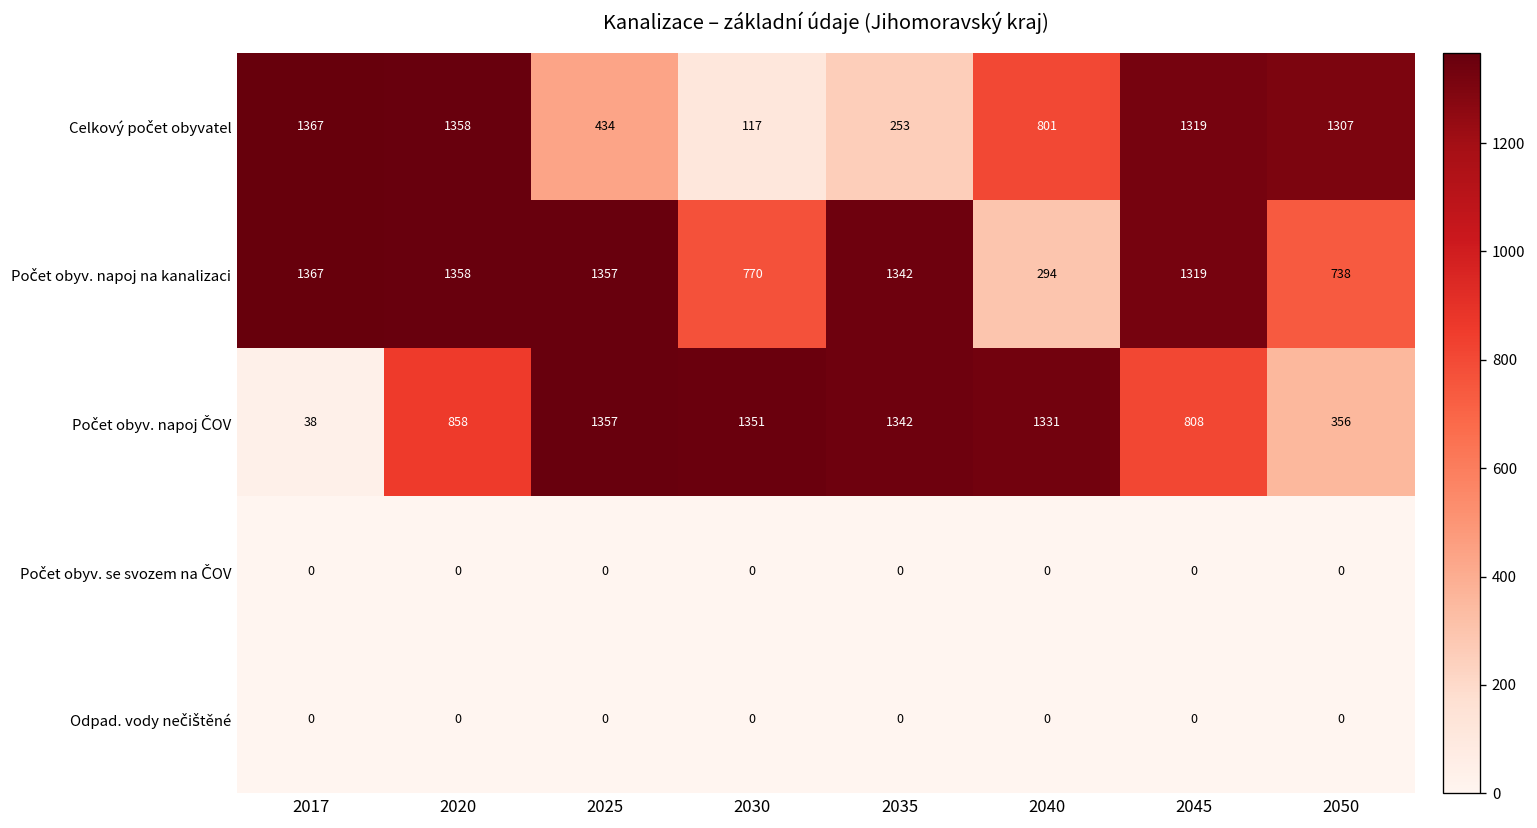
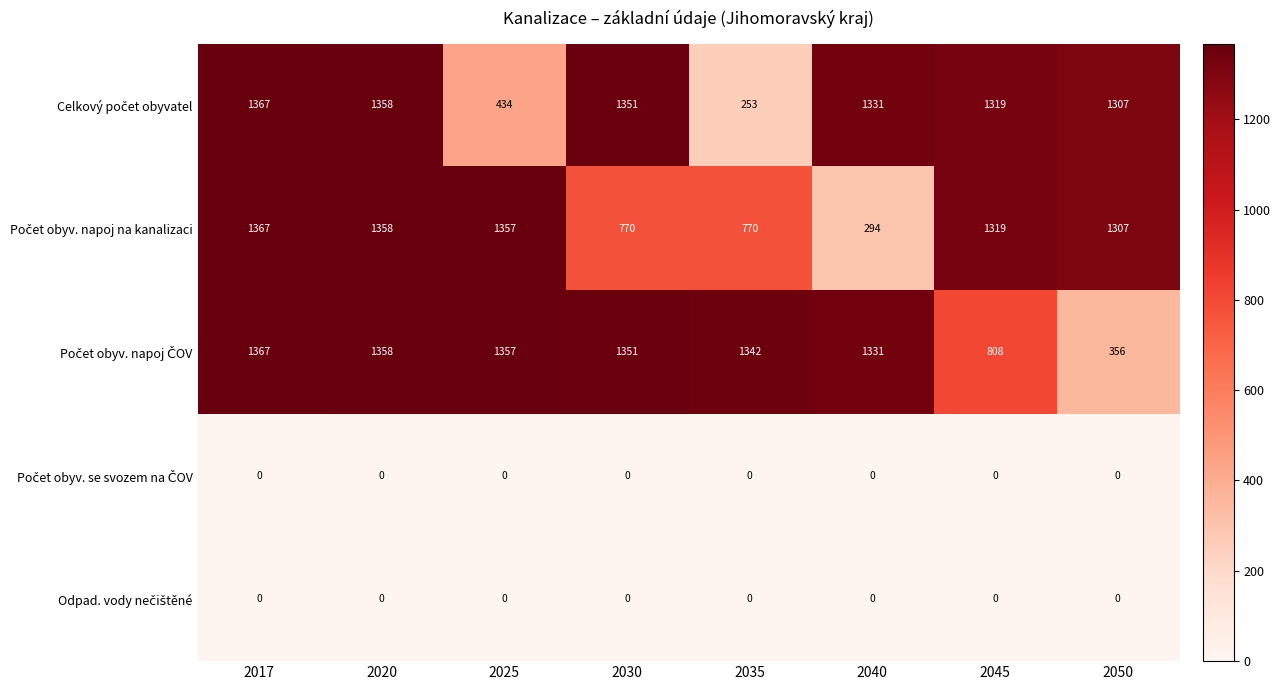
  {
    "Celkový počet obyvatel": {
      "2017": 1367,
      "2020": 1358,
      "2025": 434,
-     "2030": 117,
+     "2030": 1351,
      "2035": 253,
-     "2040": 801,
+     "2040": 1331,
      "2045": 1319,
      "2050": 1307
    },
    "Počet obyv. napoj na kanalizaci": {
      "2017": 1367,
      "2020": 1358,
      "2025": 1357,
      "2030": 770,
-     "2035": 1342,
+     "2035": 770,
      "2040": 294,
      "2045": 1319,
-     "2050": 738
+     "2050": 1307
    },
    "Počet obyv. napoj ČOV": {
-     "2017": 38,
-     "2020": 858,
+     "2017": 1367,
+     "2020": 1358,
      "2025": 1357,
      "2030": 1351,
      "2035": 1342,
      "2040": 1331,
      "2045": 808,
      "2050": 356
    },
    "Počet obyv. se svozem na ČOV": {
      "2017": 0,
      "2020": 0,
      "2025": 0,
      "2030": 0,
      "2035": 0,
      "2040": 0,
      "2045": 0,
      "2050": 0
    },
    "Odpad. vody nečištěné": {
      "2017": 0,
      "2020": 0,
      "2025": 0,
      "2030": 0,
      "2035": 0,
      "2040": 0,
      "2045": 0,
      "2050": 0
    }
  }
